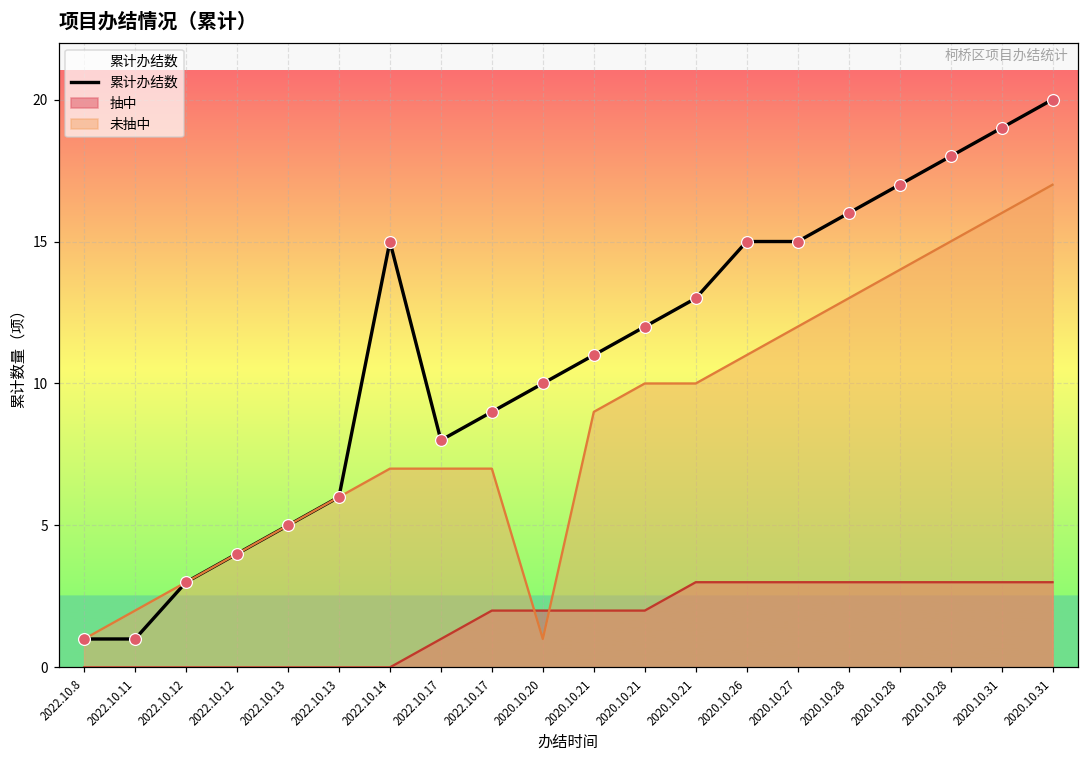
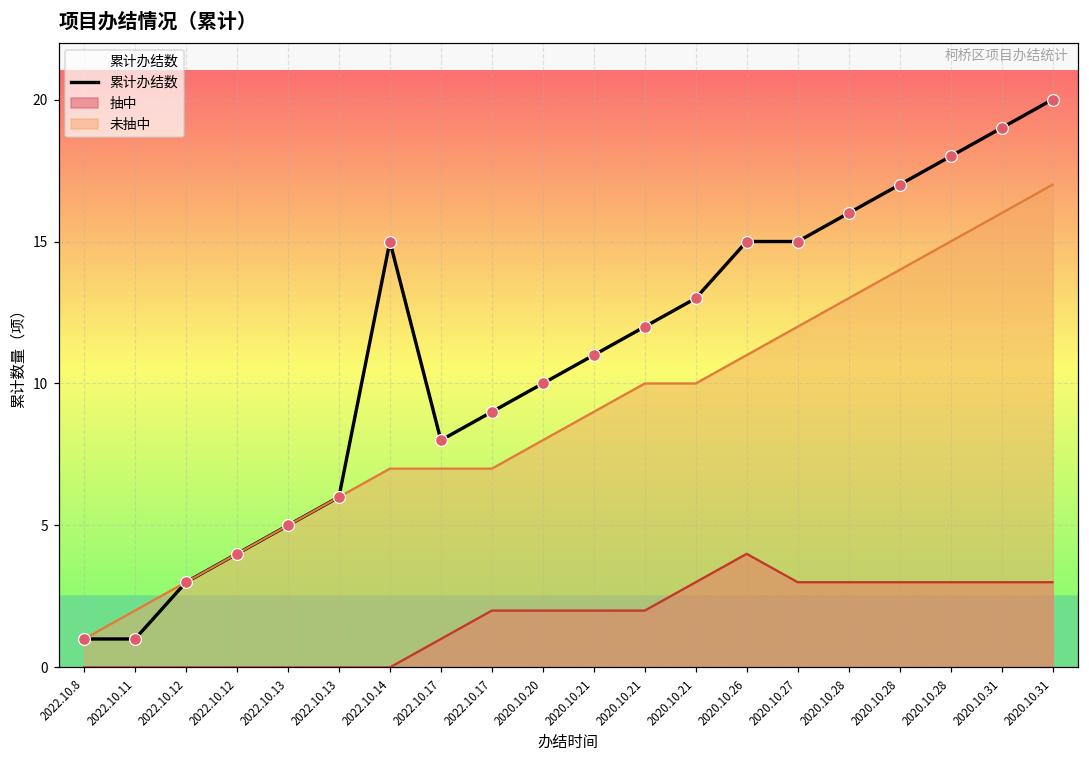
  {
    "累计办结数": {
      "2022.10.11": 1,
      "2022.10.14": 15,
      "2020.10.20": 10,
      "2020.10.26": 15,
      "2020.10.27": 15
    },
    "抽中": {
      "2022.10.8": 0,
      "2022.10.11": 0,
      "2022.10.14": 0,
      "2020.10.20": 2,
-     "2020.10.26": 3,
+     "2020.10.26": 4,
      "2020.10.27": 3
    },
    "未抽中": {
      "2022.10.11": 2,
      "2022.10.14": 7,
-     "2020.10.20": 1,
+     "2020.10.20": 8,
      "2020.10.26": 11,
      "2020.10.27": 12
    }
  }
